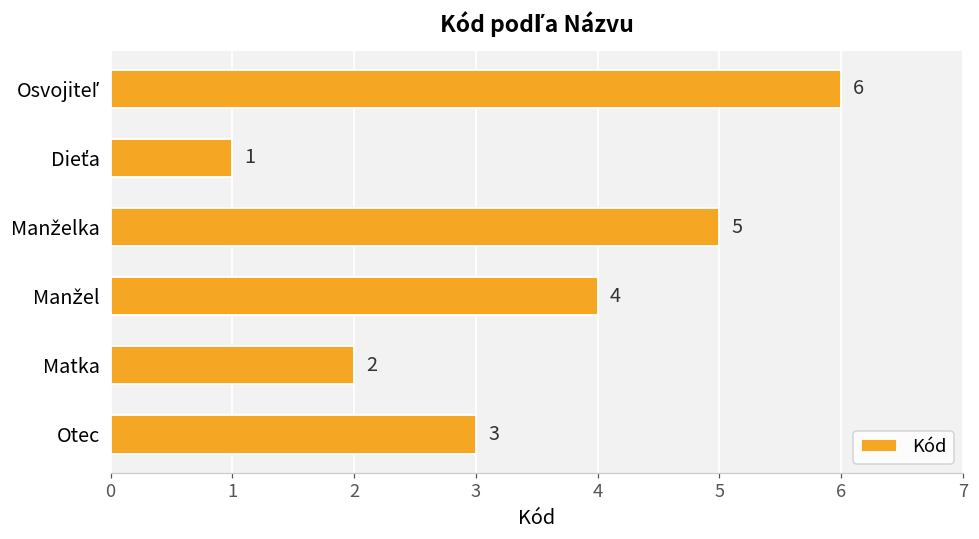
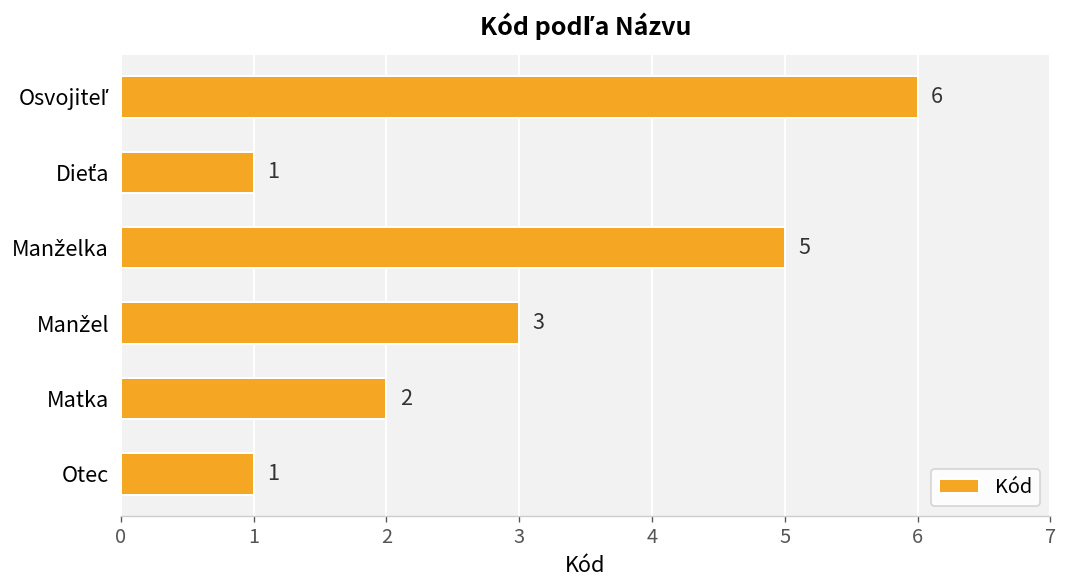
  {
    "Osvojiteľ": 6,
    "Dieťa": 1,
    "Manželka": 5,
-   "Manžel": 4,
+   "Manžel": 3,
    "Matka": 2,
-   "Otec": 3
+   "Otec": 1
  }
